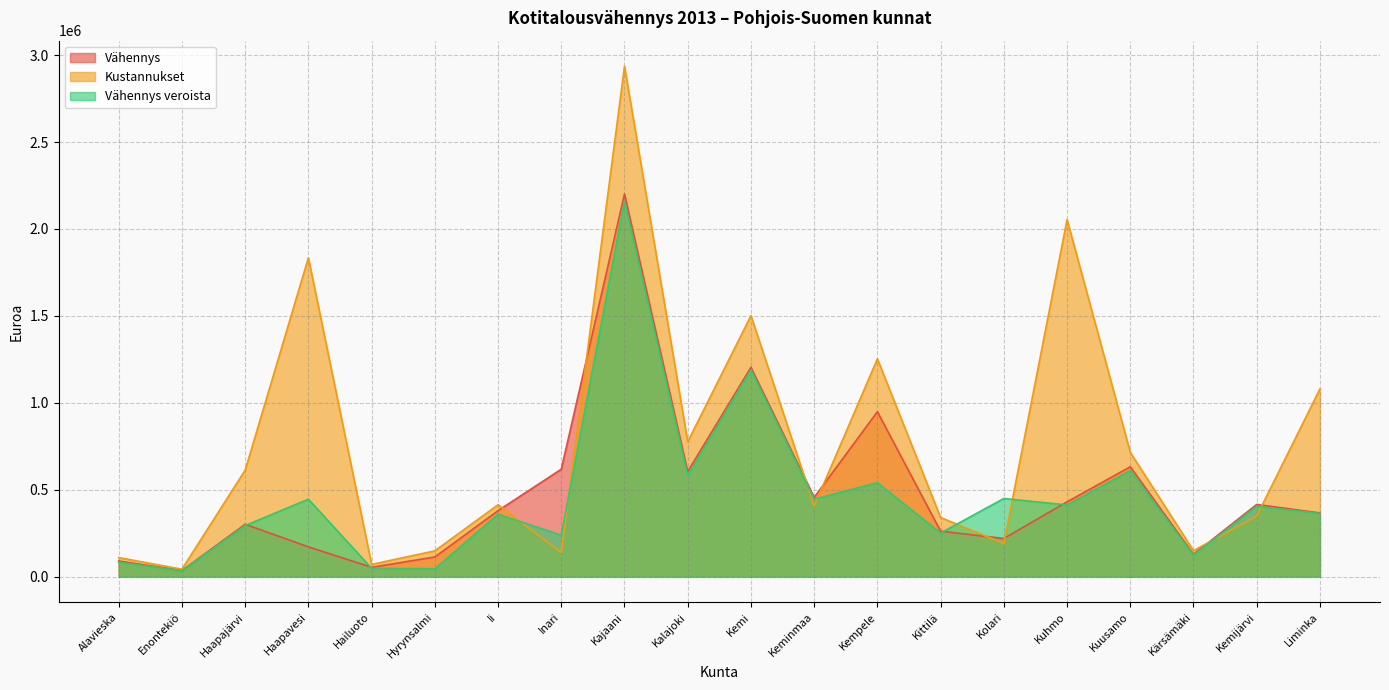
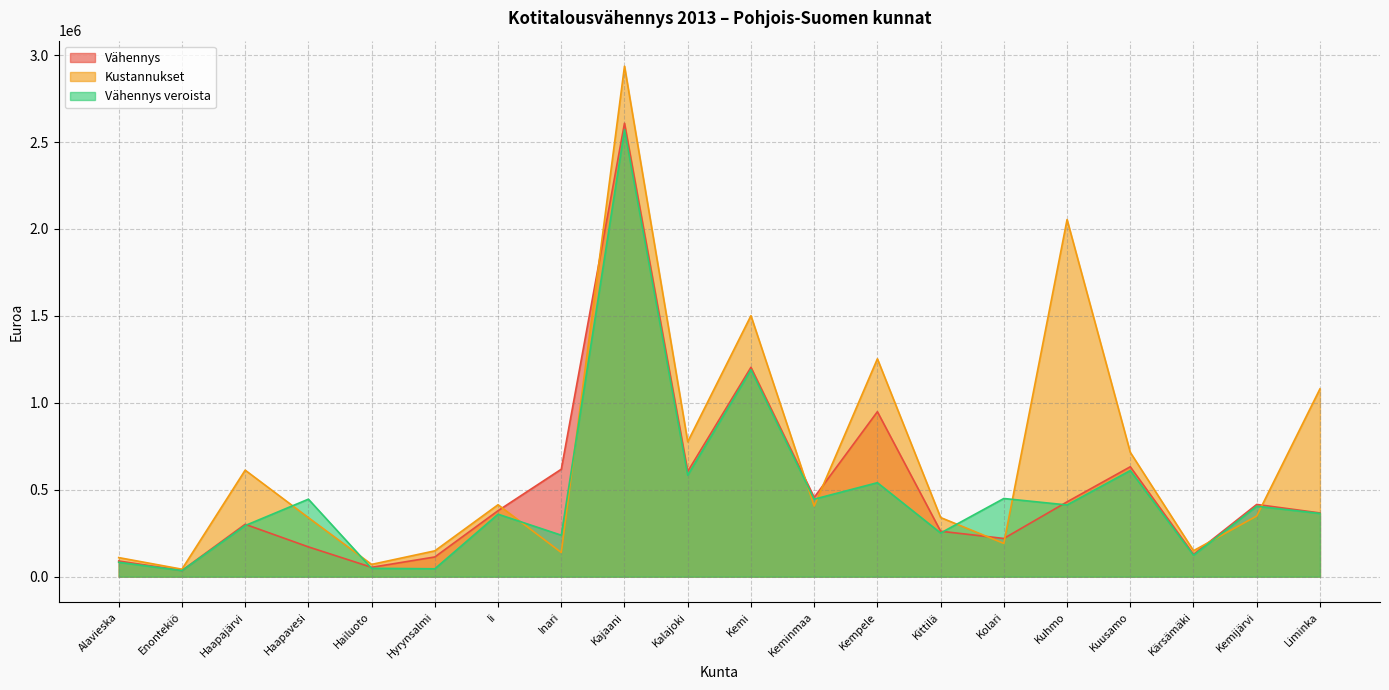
  {
    "Vähennys": {
      "Haapavesi": 170000,
      "Hyrynsalmi": 110000,
      "Ii": 380000,
      "Inari": 620000,
-     "Kajaani": 2200000,
+     "Kajaani": 2610000,
      "Kalajoki": 610000,
      "Kempele": 950000,
      "Kolari": 220000,
      "Kuhmo": 430000,
      "Kuusamo": 630000
    },
    "Kustannukset": {
      "Alavieska": 110000,
      "Haapajärvi": 610000,
-     "Haapavesi": 1830000,
+     "Haapavesi": 340000,
      "Hailuoto": 70000,
      "Hyrynsalmi": 150000,
      "Ii": 410000,
      "Inari": 140000,
      "Kajaani": 2940000,
      "Kalajoki": 780000,
      "Kemi": 1500000,
      "Keminmaa": 410000,
      "Kempele": 1250000,
      "Kittilä": 340000,
      "Kolari": 190000,
      "Kuhmo": 2050000,
      "Kuusamo": 720000,
      "Kärsämäki": 150000,
      "Kemijärvi": 350000,
      "Liminka": 1080000
    },
    "Vähennys veroista": {
      "Haapavesi": 450000,
      "Hyrynsalmi": 50000,
      "Ii": 360000,
      "Inari": 240000,
-     "Kajaani": 2160000,
+     "Kajaani": 2570000,
      "Kalajoki": 580000,
      "Kempele": 540000,
      "Kolari": 450000,
      "Kuhmo": 410000,
      "Kuusamo": 610000
    }
  }
